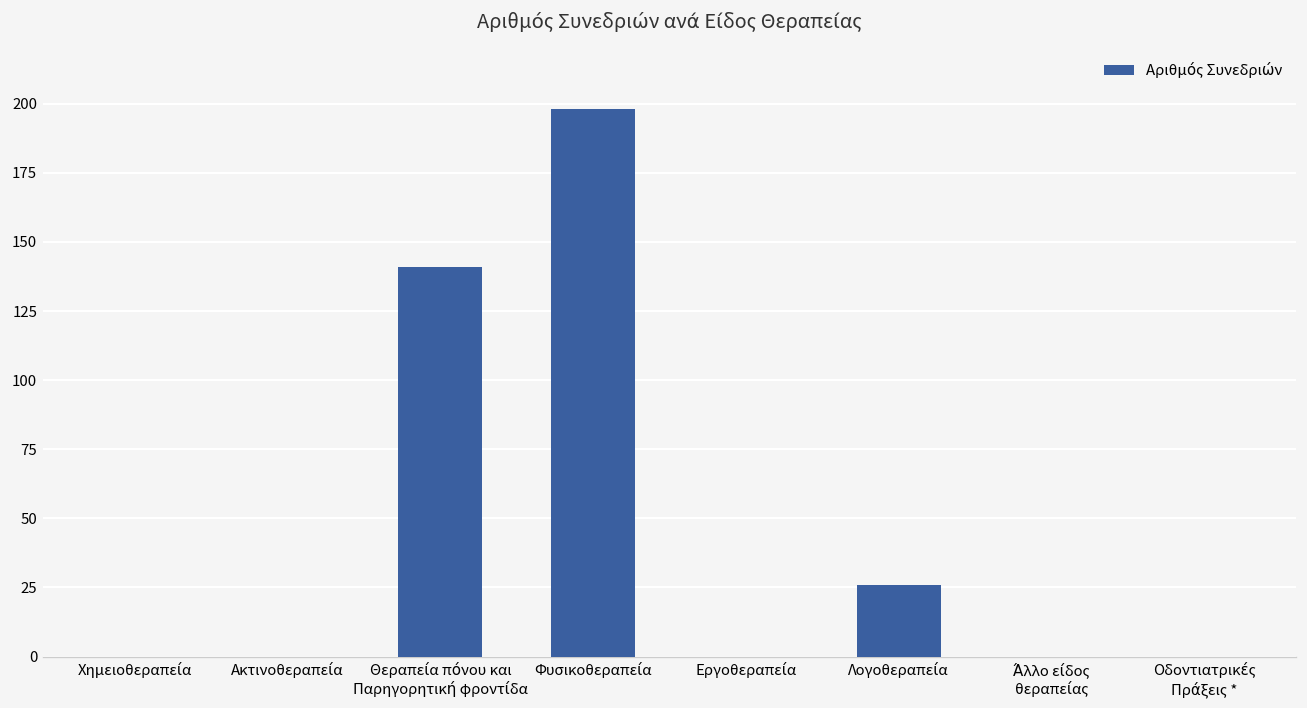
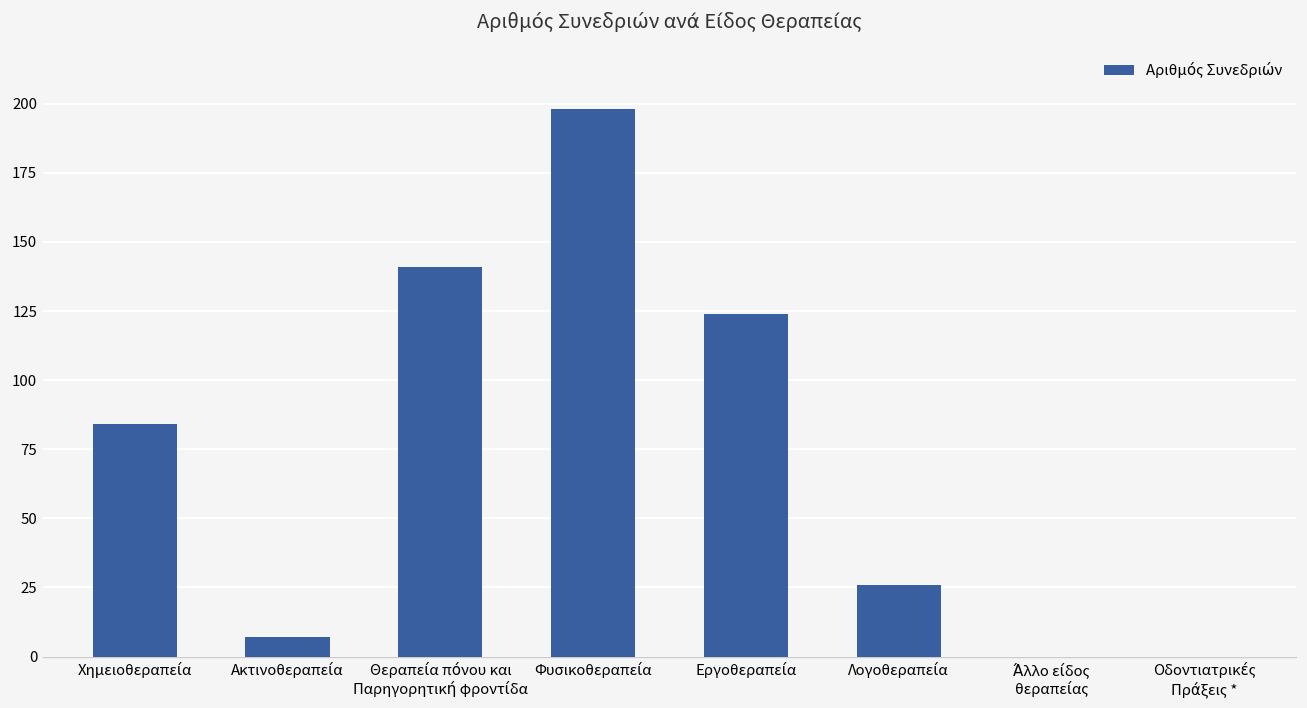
  {
-   "Χημειοθεραπεία": 0,
-   "Ακτινοθεραπεία": 0,
+   "Χημειοθεραπεία": 84,
+   "Ακτινοθεραπεία": 7,
    "Θεραπεία πόνου και Παρηγορητική φροντίδα": 141,
    "Φυσικοθεραπεία": 198,
-   "Εργοθεραπεία": 0,
+   "Εργοθεραπεία": 124,
    "Λογοθεραπεία": 26,
    "Άλλο είδος θεραπείας": 0,
    "Οδοντιατρικές Πράξεις *": 0
  }
